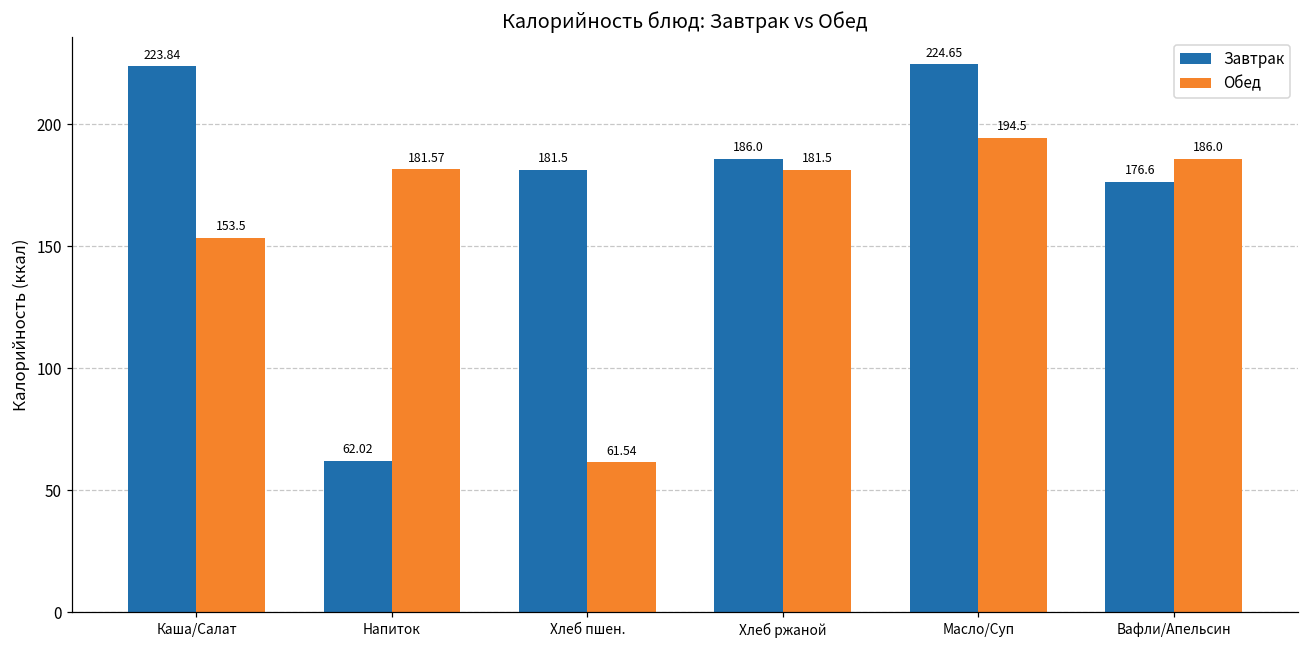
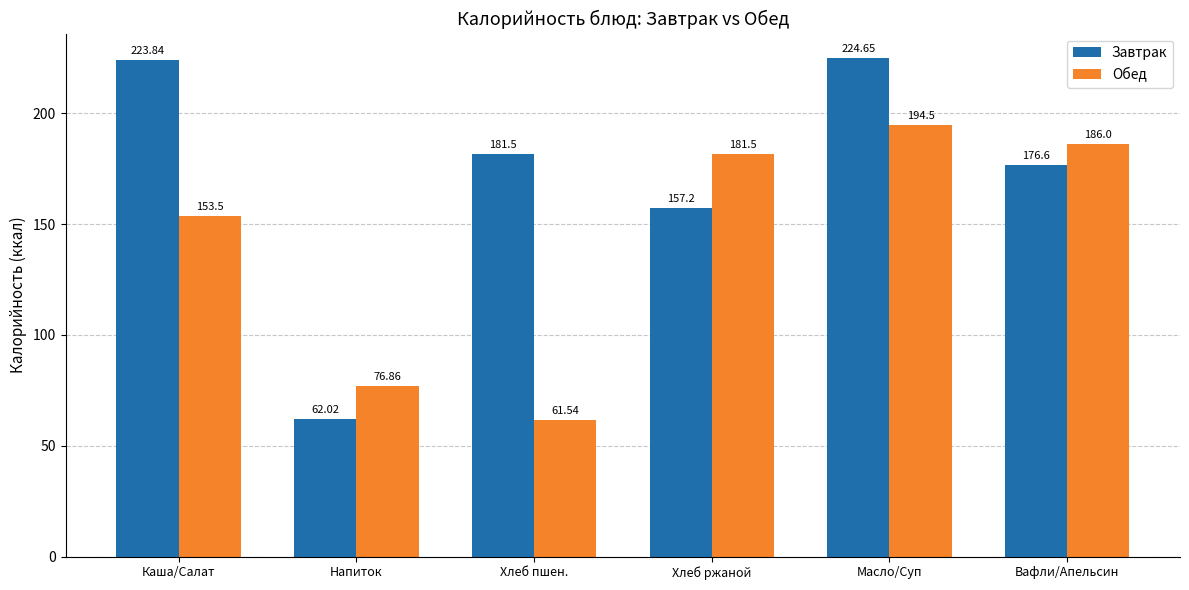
  {
    "Завтрак": {
      "Каша/Салат": 223.84,
      "Напиток": 62.02,
      "Хлеб пшен.": 181.5,
-     "Хлеб ржаной": 186.0,
+     "Хлеб ржаной": 157.2,
      "Масло/Суп": 224.65,
      "Вафли/Апельсин": 176.6
    },
    "Обед": {
      "Каша/Салат": 153.5,
-     "Напиток": 181.57,
+     "Напиток": 76.86,
      "Хлеб пшен.": 61.54,
      "Хлеб ржаной": 181.5,
      "Масло/Суп": 194.5,
      "Вафли/Апельсин": 186.0
    }
  }
